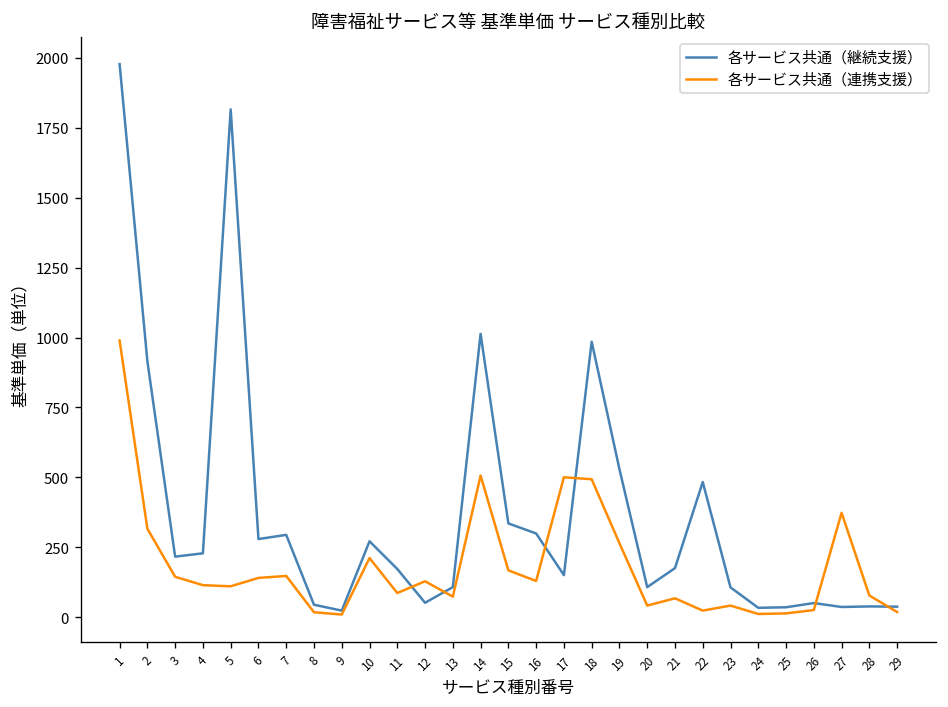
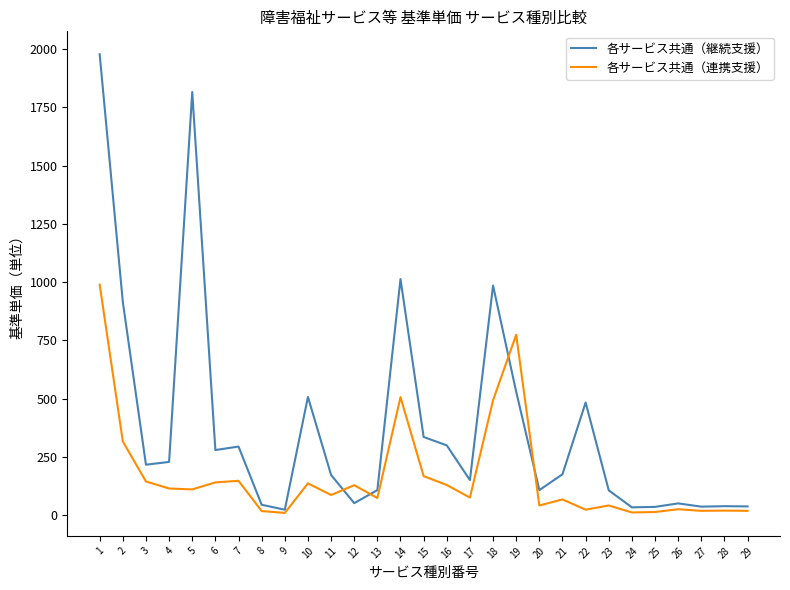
  {
    "各サービス共通（継続支援）": {
      "1": 1980,
      "2": 920,
      "3": 220,
      "4": 230,
      "5": 1820,
      "6": 280,
      "7": 290,
      "8": 40,
      "9": 20,
-     "10": 270,
+     "10": 510,
      "11": 170,
      "12": 50,
      "13": 110,
      "14": 1010,
      "15": 340,
      "16": 300,
      "17": 150,
      "18": 990,
      "19": 530,
      "20": 110,
      "21": 180,
      "22": 480,
      "23": 110,
      "24": 30,
      "25": 40,
      "26": 50,
      "27": 40,
      "28": 40,
      "29": 40
    },
    "各サービス共通（連携支援）": {
      "1": 990,
      "2": 320,
      "3": 140,
      "4": 110,
      "5": 110,
      "6": 140,
      "7": 150,
      "8": 20,
      "9": 10,
-     "10": 210,
+     "10": 140,
      "11": 90,
      "12": 130,
      "13": 70,
      "14": 510,
      "15": 170,
      "16": 130,
-     "17": 500,
+     "17": 80,
      "18": 490,
-     "19": 260,
+     "19": 770,
      "20": 40,
      "21": 70,
      "22": 20,
      "23": 40,
      "24": 10,
      "25": 10,
      "26": 30,
-     "27": 370,
-     "28": 80,
+     "27": 20,
+     "28": 20,
      "29": 20
    }
  }
